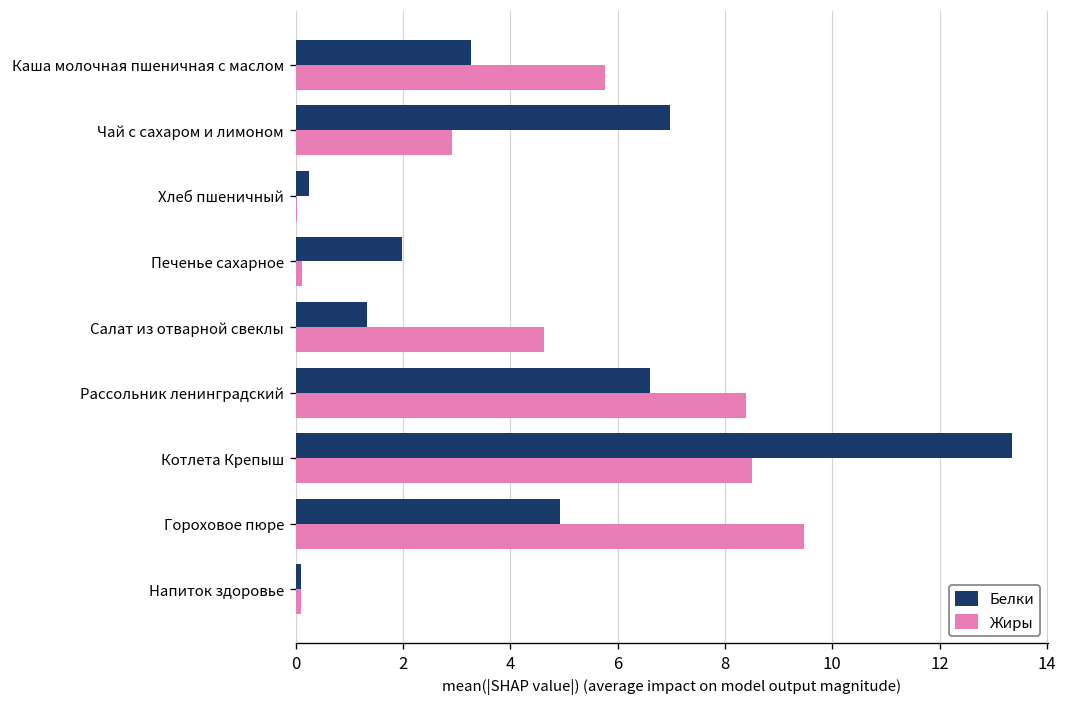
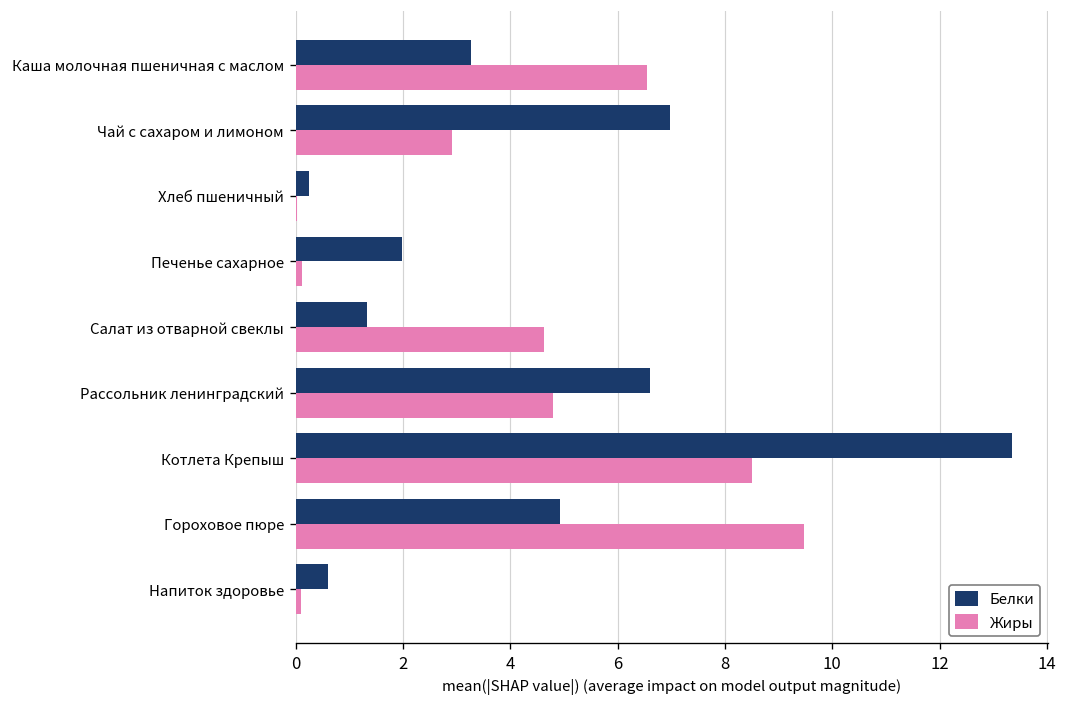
  {
    "Белки": {
      "Каша молочная пшеничная с маслом": 3.3,
      "Чай с сахаром и лимоном": 7.0,
      "Хлеб пшеничный": 0.3,
      "Печенье сахарное": 2.0,
      "Салат из отварной свеклы": 1.3,
      "Рассольник ленинградский": 6.6,
      "Котлета Крепыш": 13.4,
      "Гороховое пюре": 4.9,
-     "Напиток здоровье": 0.1
+     "Напиток здоровье": 0.6
    },
    "Жиры": {
-     "Каша молочная пшеничная с маслом": 5.8,
+     "Каша молочная пшеничная с маслом": 6.6,
      "Чай с сахаром и лимоном": 2.9,
      "Печенье сахарное": 0.1,
      "Салат из отварной свеклы": 4.6,
-     "Рассольник ленинградский": 8.4,
+     "Рассольник ленинградский": 4.8,
      "Котлета Крепыш": 8.5,
      "Гороховое пюре": 9.5,
      "Напиток здоровье": 0.1
    }
  }
